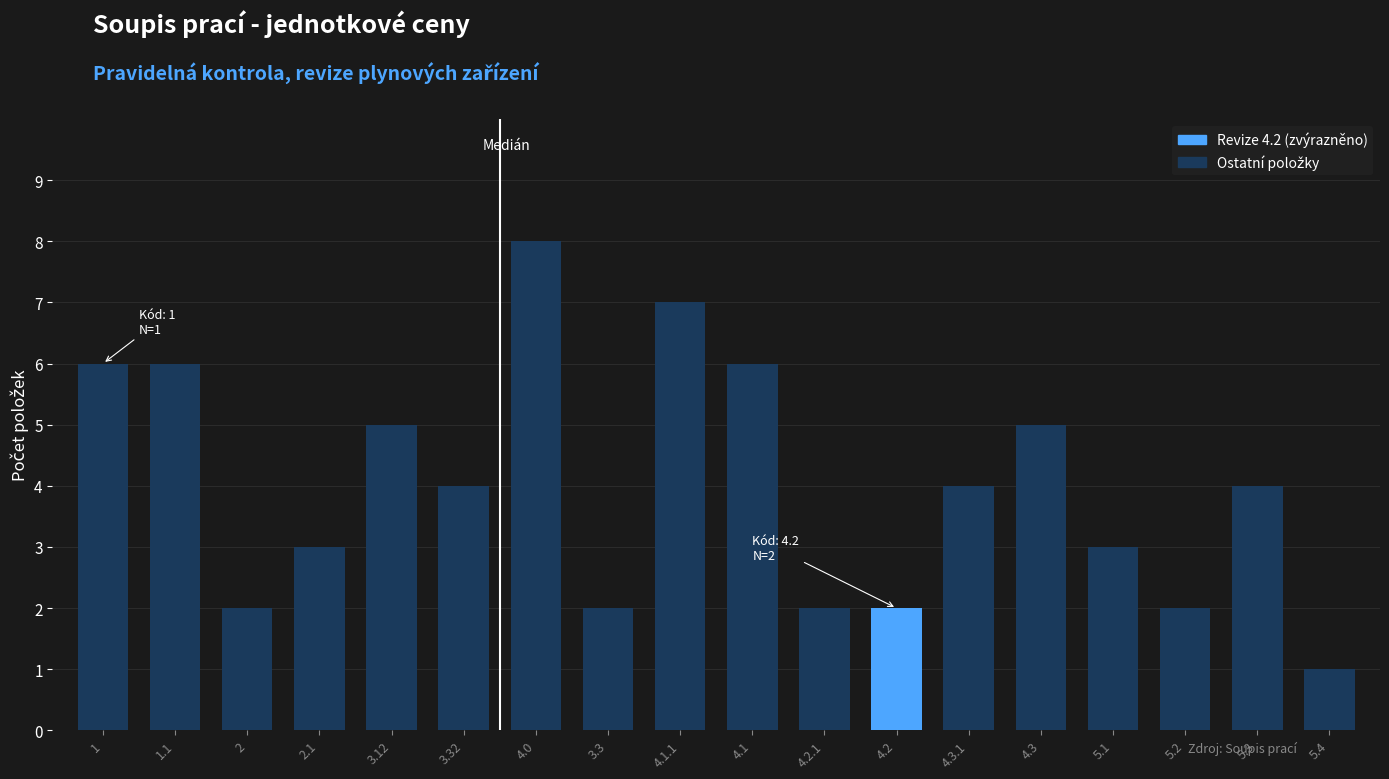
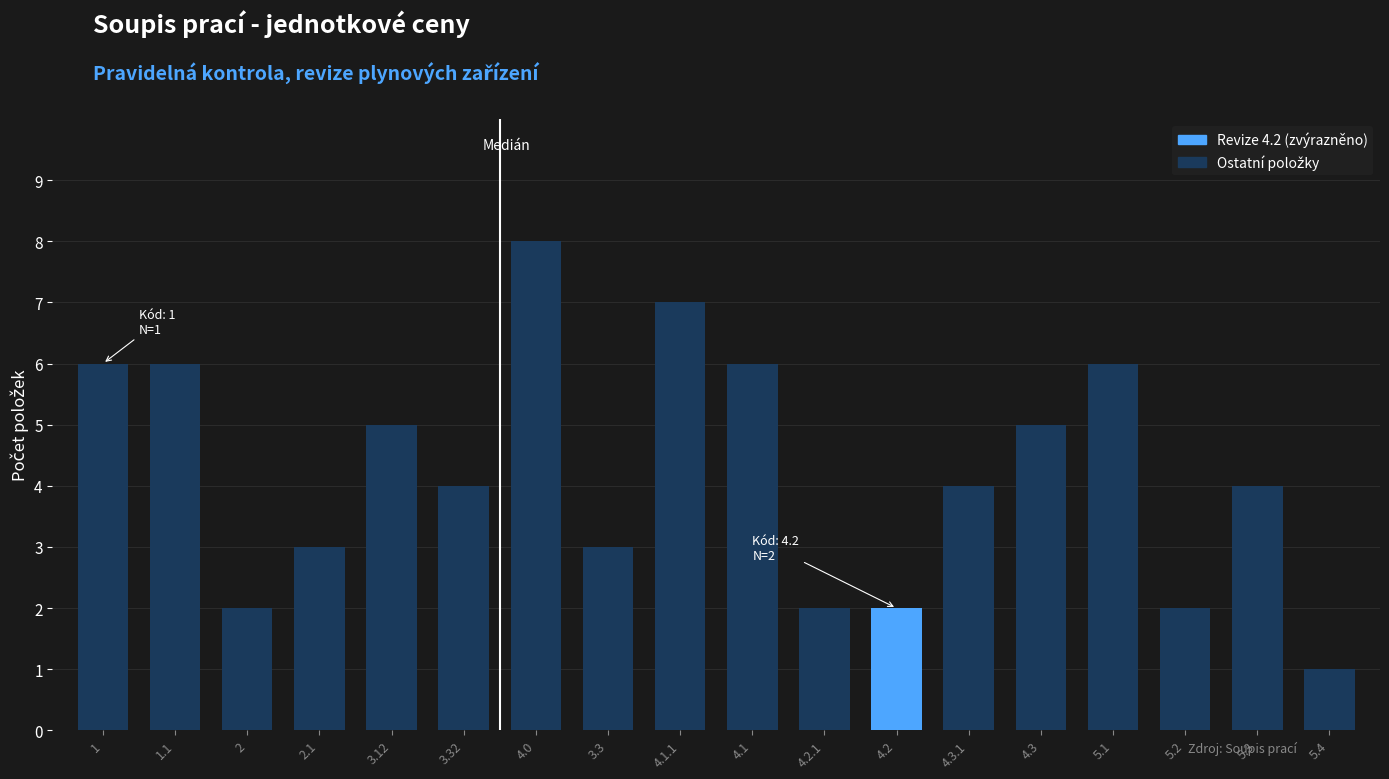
  {
    "1": 6,
    "2": 2,
    "2.1": 3,
    "3.12": 5,
    "3.32": 4,
    "4.0": 8,
-   "3.3": 2,
+   "3.3": 3,
    "4.1.1": 7,
    "4.1": 6,
    "4.2": 2,
    "4.3.1": 4,
    "4.3": 5,
-   "5.1": 3,
+   "5.1": 6,
    "5.2": 2,
    "5.3": 4,
    "5.4": 1
  }
